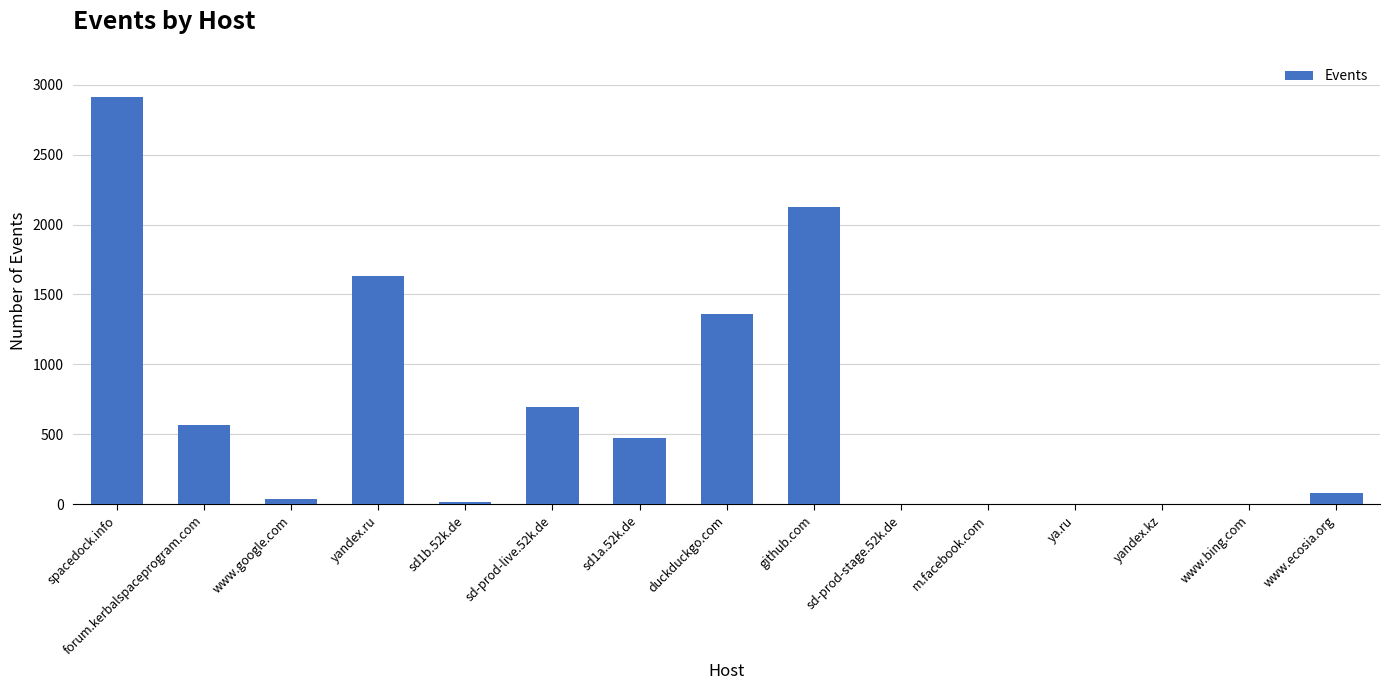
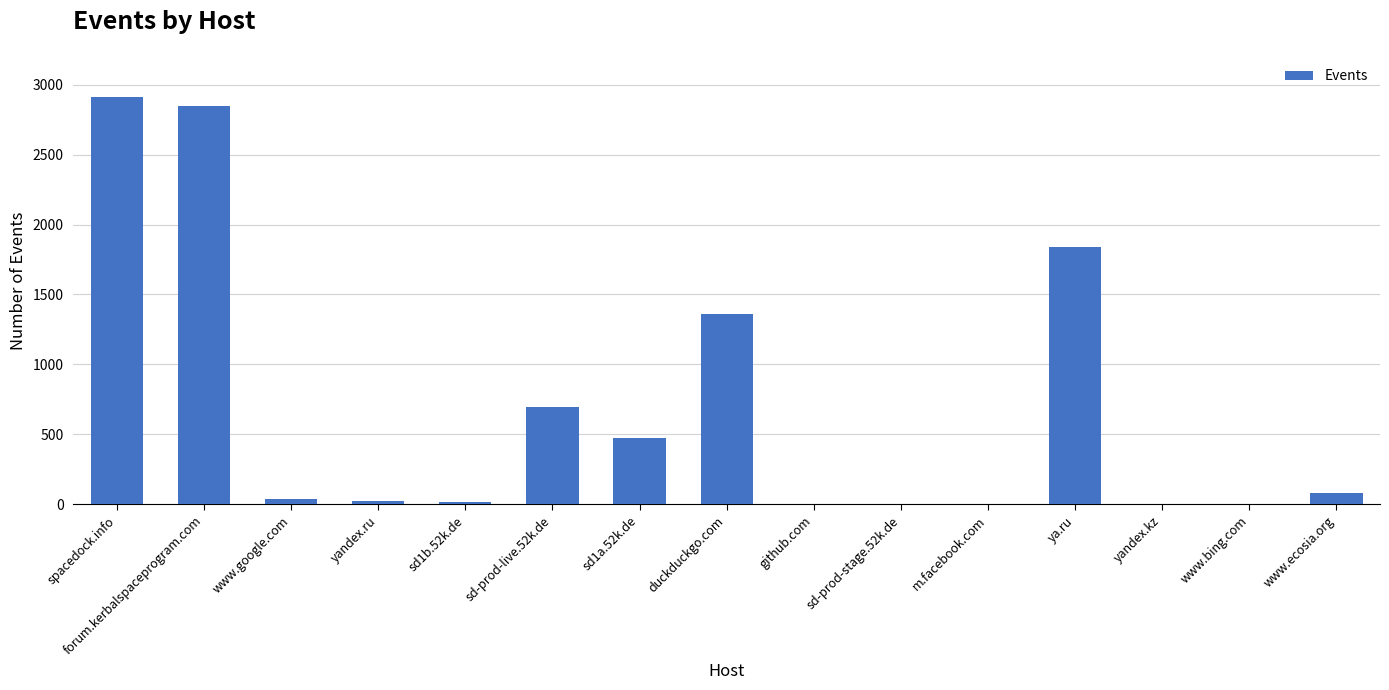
  {
    "spacedock.info": 2910,
-   "forum.kerbalspaceprogram.com": 570,
+   "forum.kerbalspaceprogram.com": 2850,
    "www.google.com": 40,
-   "yandex.ru": 1630,
+   "yandex.ru": 20,
    "sd1b.52k.de": 20,
    "sd-prod-live.52k.de": 700,
    "sd1a.52k.de": 470,
    "duckduckgo.com": 1360,
-   "github.com": 2130,
-   "ya.ru": 0,
+   "github.com": 0,
+   "ya.ru": 1840,
    "www.ecosia.org": 80
  }
